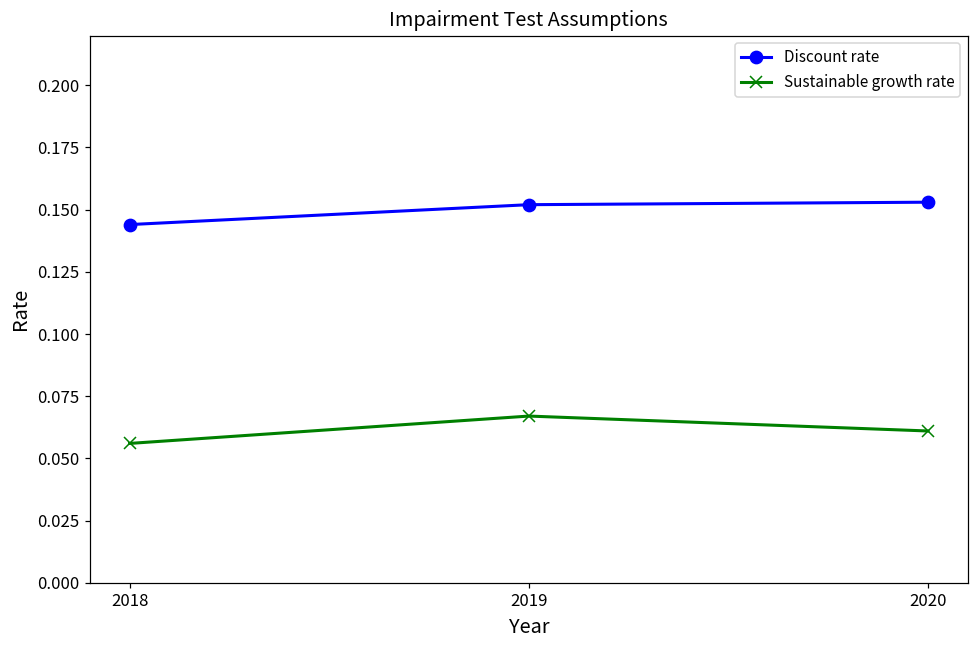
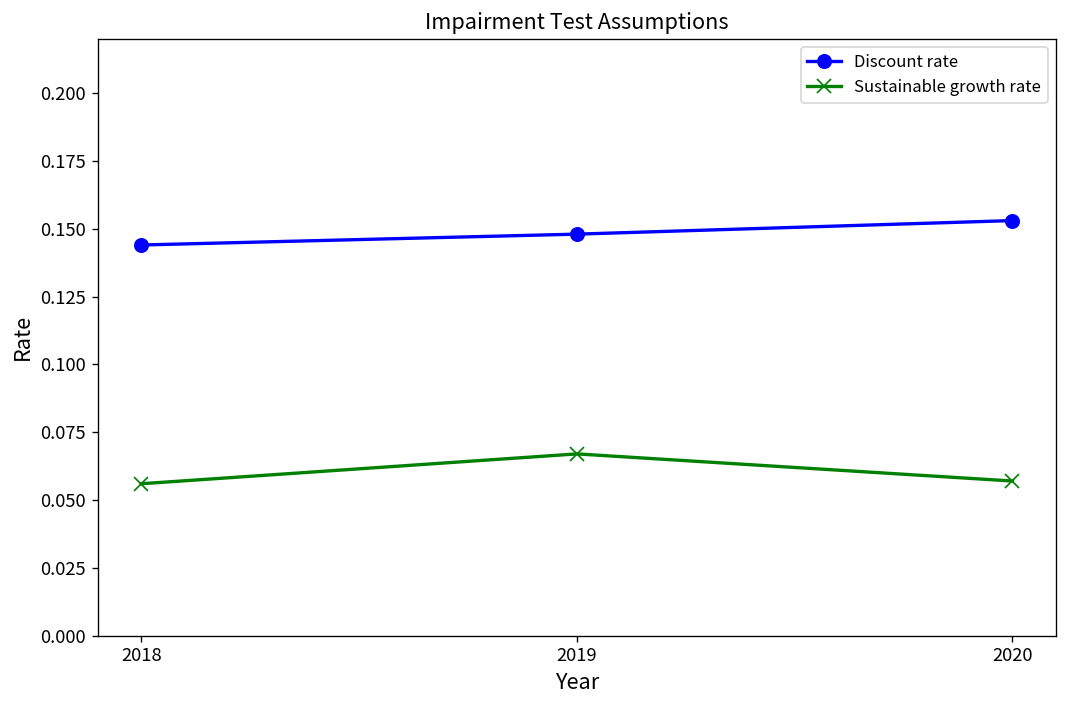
  {
    "Discount rate": {
      "2018": 0.144,
-     "2019": 0.152,
+     "2019": 0.148,
      "2020": 0.153
    },
    "Sustainable growth rate": {
      "2018": 0.056,
      "2019": 0.067,
-     "2020": 0.061
+     "2020": 0.057
    }
  }
